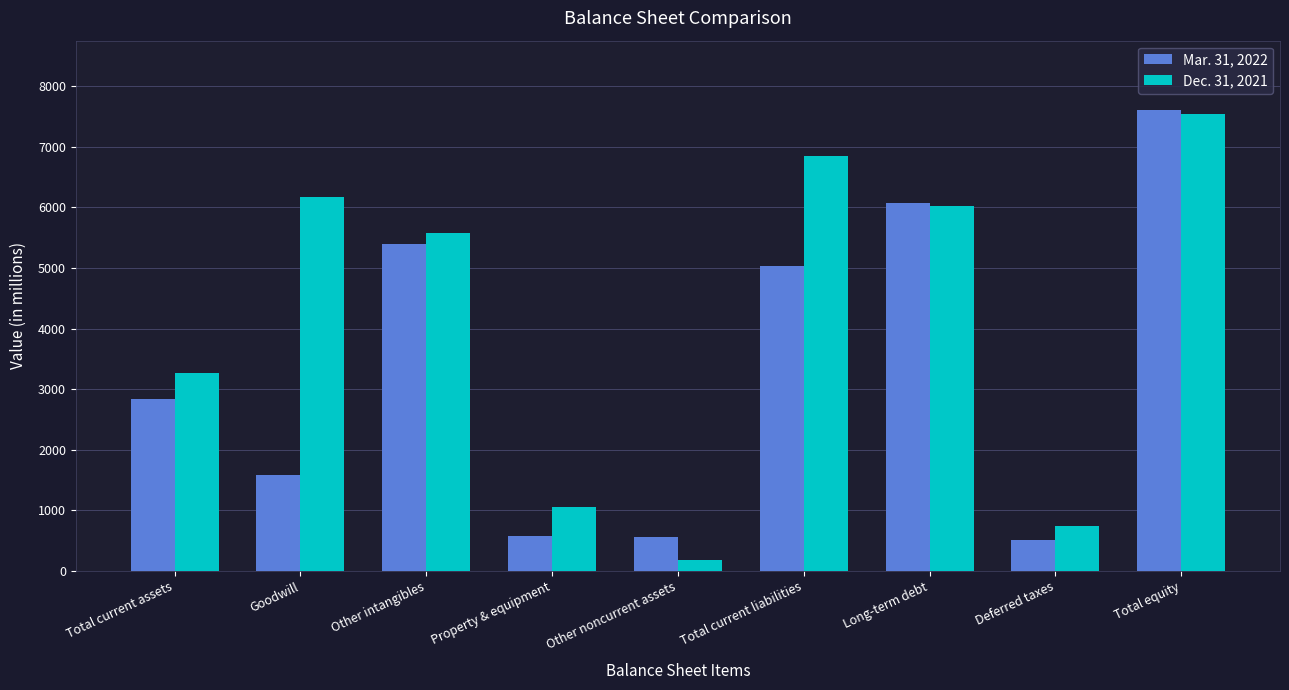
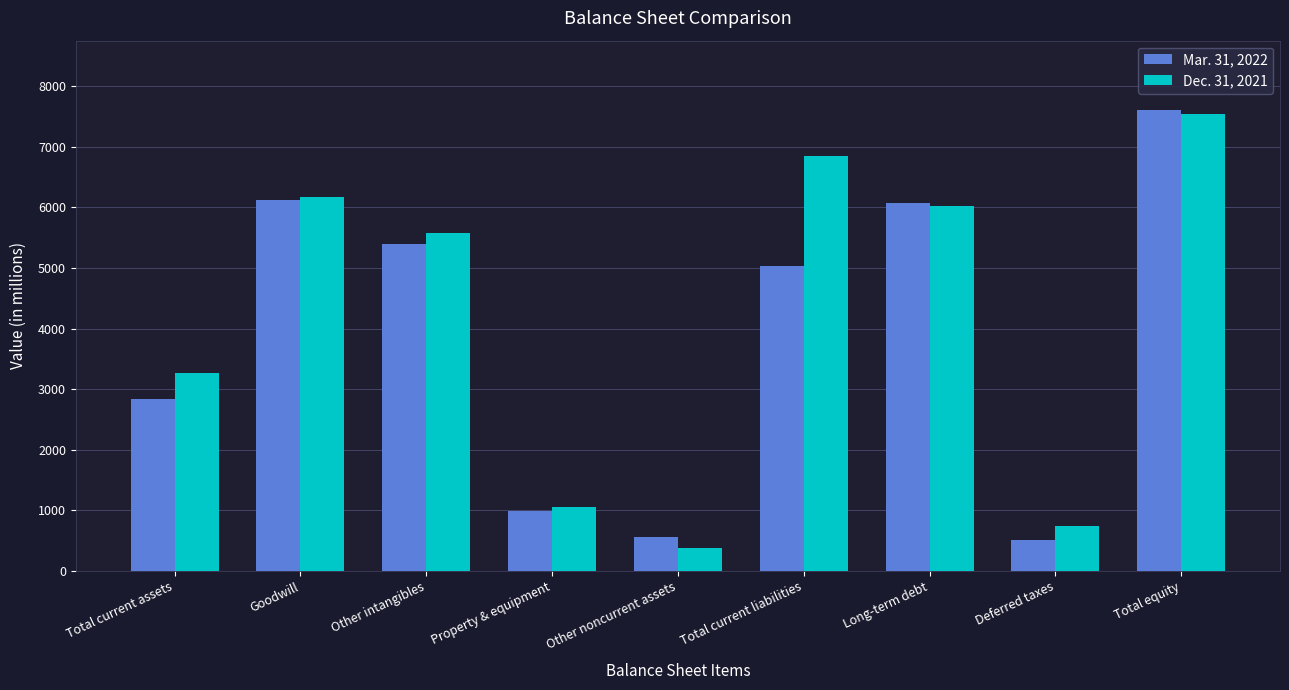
  {
    "Mar. 31, 2022": {
      "Total current assets": 2800,
-     "Goodwill": 1600,
+     "Goodwill": 6100,
      "Other intangibles": 5400,
-     "Property & equipment": 600,
+     "Property & equipment": 1000,
      "Other noncurrent assets": 600,
      "Total current liabilities": 5000,
      "Long-term debt": 6100,
      "Deferred taxes": 500,
      "Total equity": 7600
    },
    "Dec. 31, 2021": {
      "Total current assets": 3300,
      "Goodwill": 6200,
      "Other intangibles": 5600,
      "Property & equipment": 1100,
-     "Other noncurrent assets": 200,
+     "Other noncurrent assets": 400,
      "Total current liabilities": 6800,
      "Long-term debt": 6000,
      "Deferred taxes": 700,
      "Total equity": 7500
    }
  }
